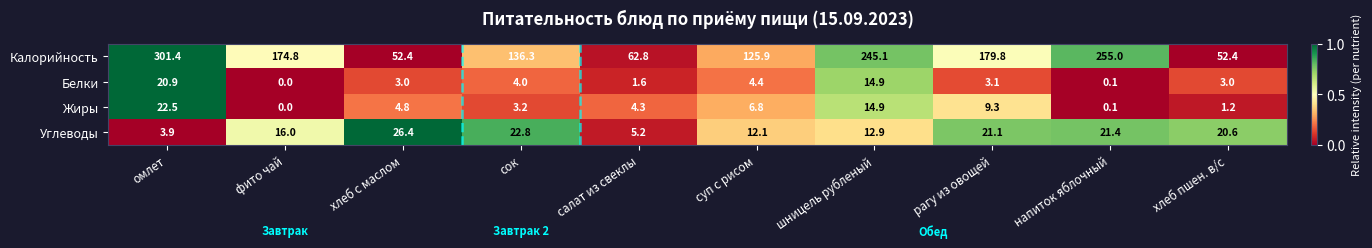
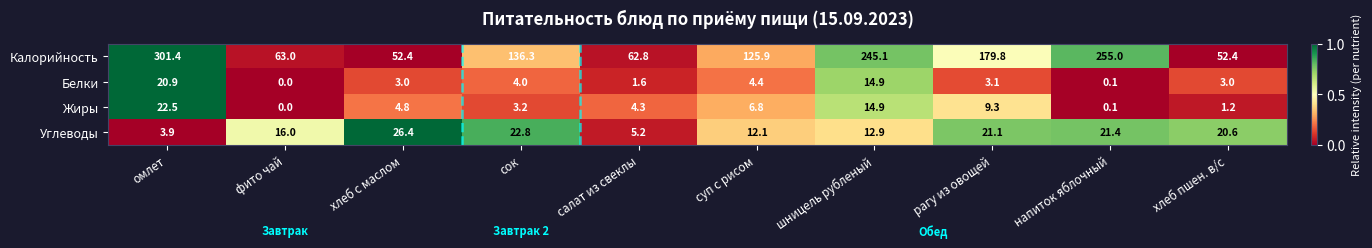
  {
    "Калорийность": {
      "омлет": 301.4,
-     "фито чай": 174.8,
+     "фито чай": 63.0,
      "хлеб с маслом": 52.4,
      "сок": 136.3,
      "салат из свеклы": 62.8,
      "суп с рисом": 125.9,
      "шницель рубленый": 245.1,
      "рагу из овощей": 179.8,
      "напиток яблочный": 255.0,
      "хлеб пшен. в/с": 52.4
    },
    "Белки": {
      "омлет": 20.9,
      "фито чай": 0.0,
      "хлеб с маслом": 3.0,
      "сок": 4.0,
      "салат из свеклы": 1.6,
      "суп с рисом": 4.4,
      "шницель рубленый": 14.9,
      "рагу из овощей": 3.1,
      "напиток яблочный": 0.1,
      "хлеб пшен. в/с": 3.0
    },
    "Жиры": {
      "омлет": 22.5,
      "фито чай": 0.0,
      "хлеб с маслом": 4.8,
      "сок": 3.2,
      "салат из свеклы": 4.3,
      "суп с рисом": 6.8,
      "шницель рубленый": 14.9,
      "рагу из овощей": 9.3,
      "напиток яблочный": 0.1,
      "хлеб пшен. в/с": 1.2
    },
    "Углеводы": {
      "омлет": 3.9,
      "фито чай": 16.0,
      "хлеб с маслом": 26.4,
      "сок": 22.8,
      "салат из свеклы": 5.2,
      "суп с рисом": 12.1,
      "шницель рубленый": 12.9,
      "рагу из овощей": 21.1,
      "напиток яблочный": 21.4,
      "хлеб пшен. в/с": 20.6
    }
  }
